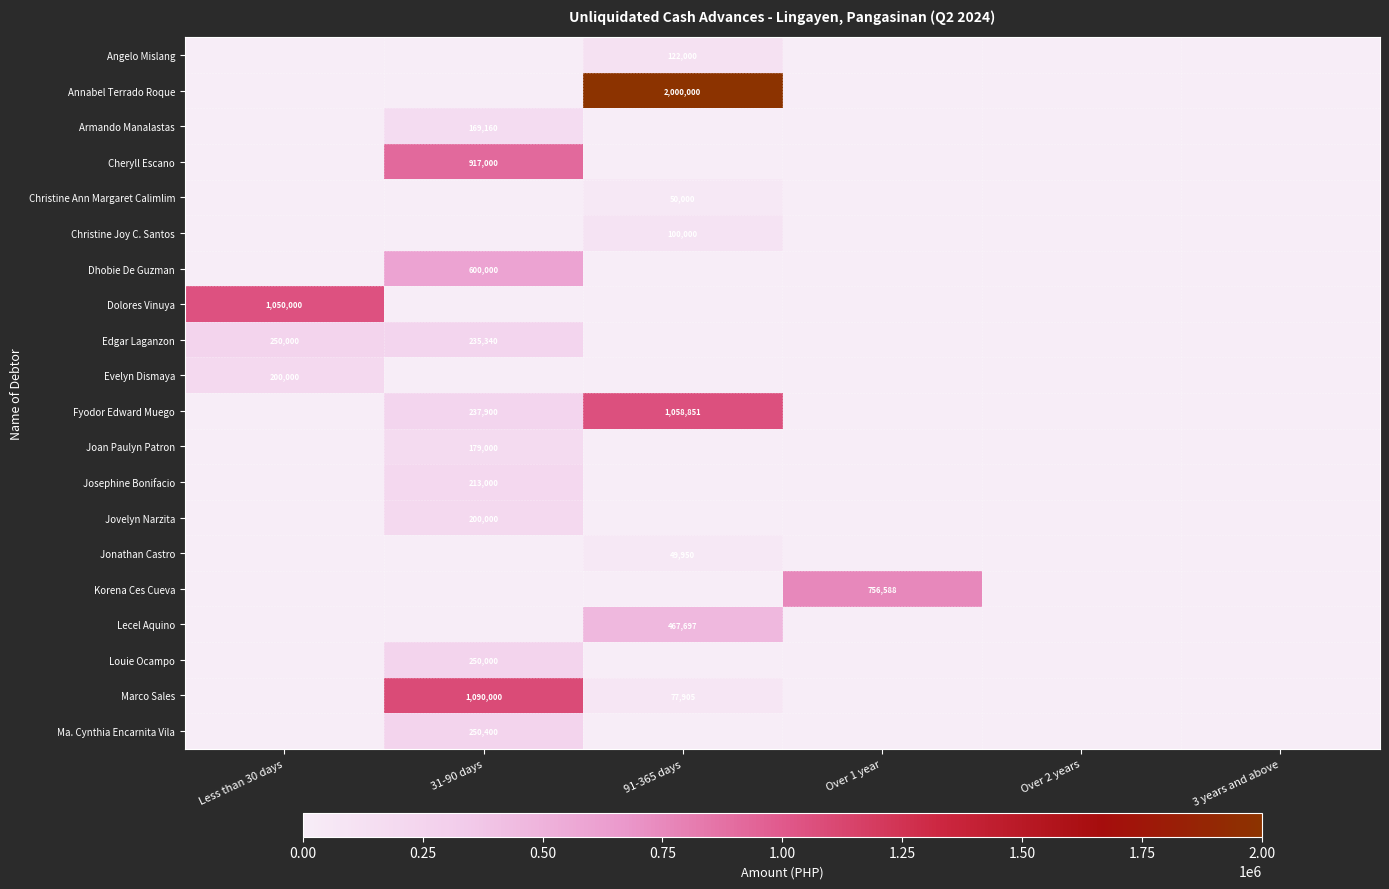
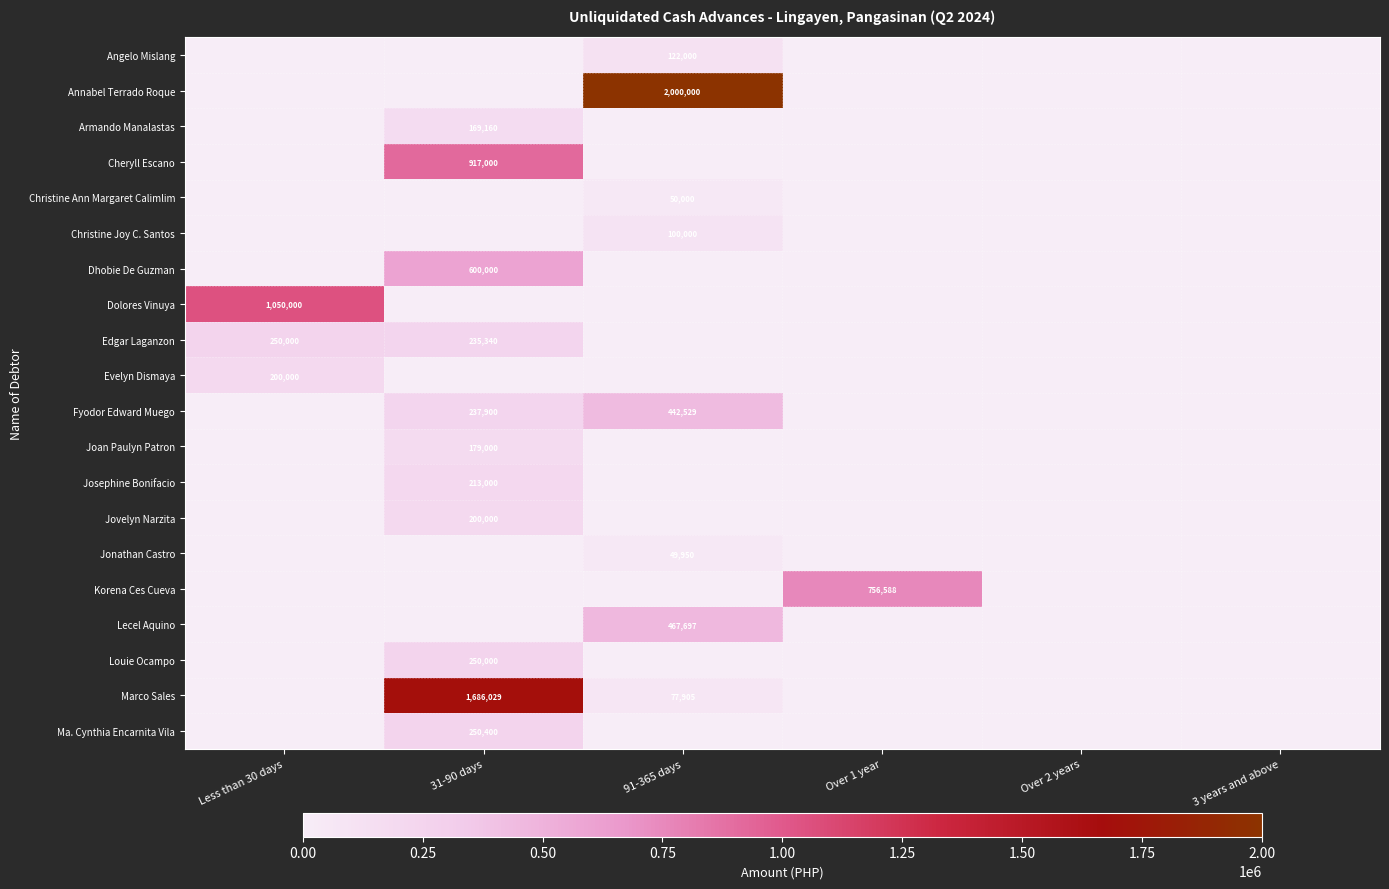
  {
    "Annabel Terrado Roque": {
      "91-365 days": "2,000,000"
    },
    "Cheryll Escano": {
      "31-90 days": "917,000"
    },
    "Dhobie De Guzman": {
      "31-90 days": "600,000"
    },
    "Dolores Vinuya": {
      "Less than 30 days": "1,050,000"
    },
    "Fyodor Edward Muego": {
-     "91-365 days": "1,058,851"
+     "91-365 days": "442,529"
    },
    "Korena Ces Cueva": {
      "Over 1 year": "756,588"
    },
    "Lecel Aquino": {
      "91-365 days": "467,697"
    },
    "Marco Sales": {
-     "31-90 days": "1,090,000"
+     "31-90 days": "1,686,029"
    }
  }
